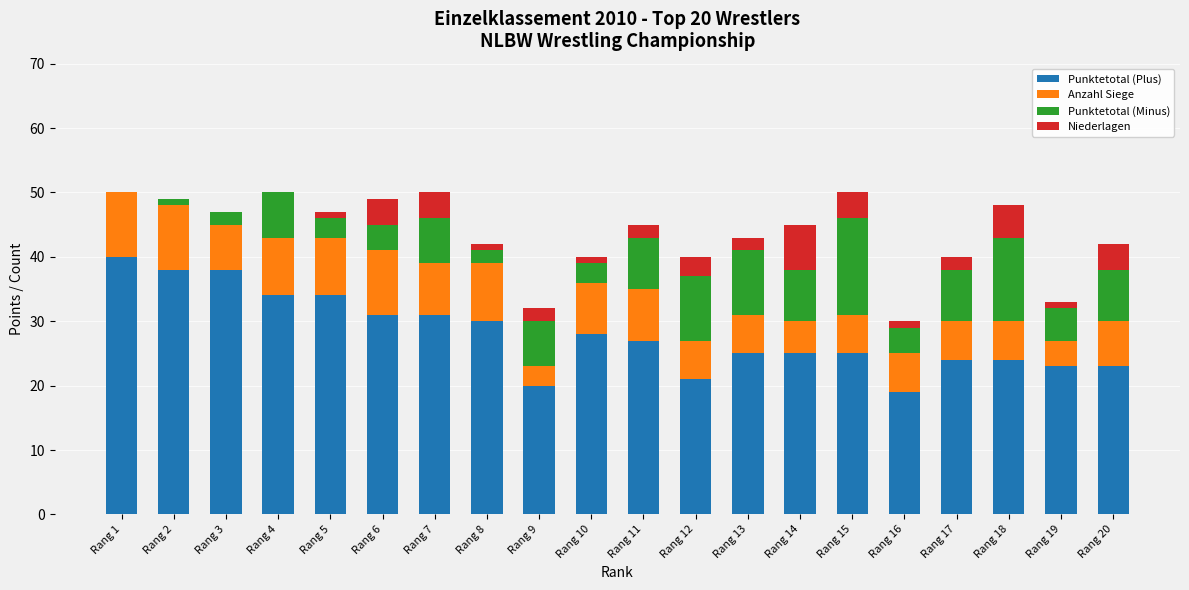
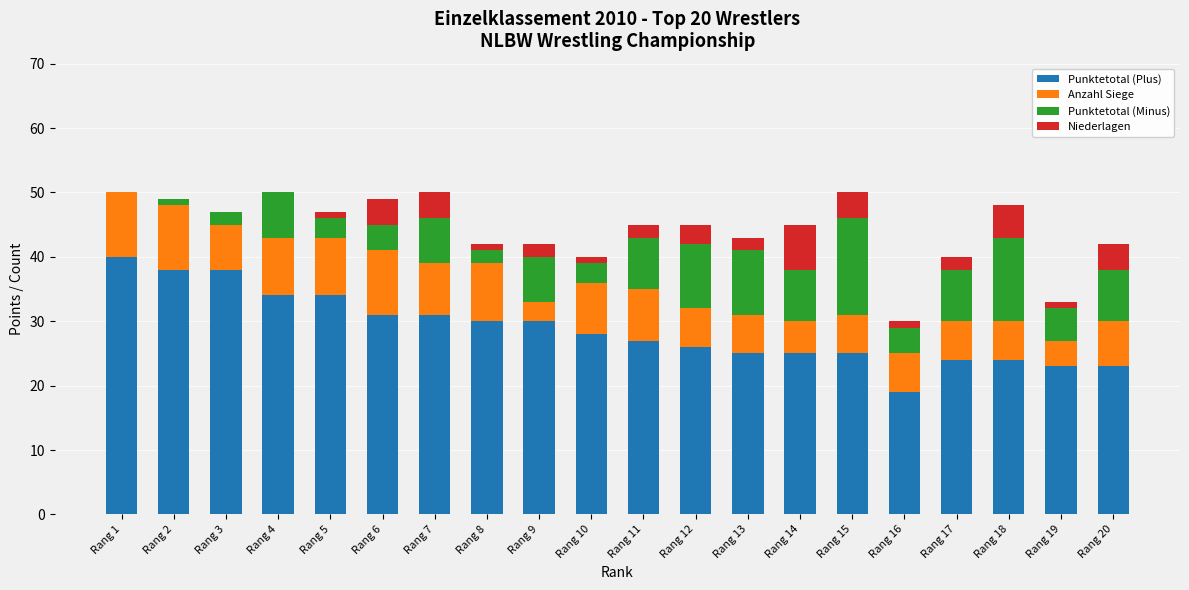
  {
    "Punktetotal (Plus)": {
      "Rang 1": 40,
      "Rang 2": 38,
      "Rang 3": 38,
      "Rang 4": 34,
      "Rang 5": 34,
      "Rang 6": 31,
      "Rang 7": 31,
      "Rang 8": 30,
-     "Rang 9": 20,
+     "Rang 9": 30,
      "Rang 10": 28,
      "Rang 11": 27,
-     "Rang 12": 21,
+     "Rang 12": 26,
      "Rang 13": 25,
      "Rang 14": 25,
      "Rang 15": 25,
      "Rang 16": 19,
      "Rang 17": 24,
      "Rang 18": 24,
      "Rang 19": 23,
      "Rang 20": 23
    },
    "Anzahl Siege": {
      "Rang 1": 10,
      "Rang 2": 10,
      "Rang 3": 7,
      "Rang 4": 9,
      "Rang 5": 9,
      "Rang 6": 10,
      "Rang 7": 8,
      "Rang 8": 9,
      "Rang 9": 3,
      "Rang 10": 8,
      "Rang 11": 8,
      "Rang 12": 6,
      "Rang 13": 6,
      "Rang 14": 5,
      "Rang 15": 6,
      "Rang 16": 6,
      "Rang 17": 6,
      "Rang 18": 6,
      "Rang 19": 4,
      "Rang 20": 7
    },
    "Punktetotal (Minus)": {
      "Rang 1": 0,
      "Rang 2": 1,
      "Rang 3": 2,
      "Rang 4": 7,
      "Rang 5": 3,
      "Rang 6": 4,
      "Rang 7": 7,
      "Rang 8": 2,
      "Rang 9": 7,
      "Rang 10": 3,
      "Rang 11": 8,
      "Rang 12": 10,
      "Rang 13": 10,
      "Rang 14": 8,
      "Rang 15": 15,
      "Rang 16": 4,
      "Rang 17": 8,
      "Rang 18": 13,
      "Rang 19": 5,
      "Rang 20": 8
    },
    "Niederlagen": {
      "Rang 1": 0,
      "Rang 2": 0,
      "Rang 3": 0,
      "Rang 4": 0,
      "Rang 5": 1,
      "Rang 6": 4,
      "Rang 7": 4,
      "Rang 8": 1,
      "Rang 9": 2,
      "Rang 10": 1,
      "Rang 11": 2,
      "Rang 12": 3,
      "Rang 13": 2,
      "Rang 14": 7,
      "Rang 15": 4,
      "Rang 16": 1,
      "Rang 17": 2,
      "Rang 18": 5,
      "Rang 19": 1,
      "Rang 20": 4
    }
  }
